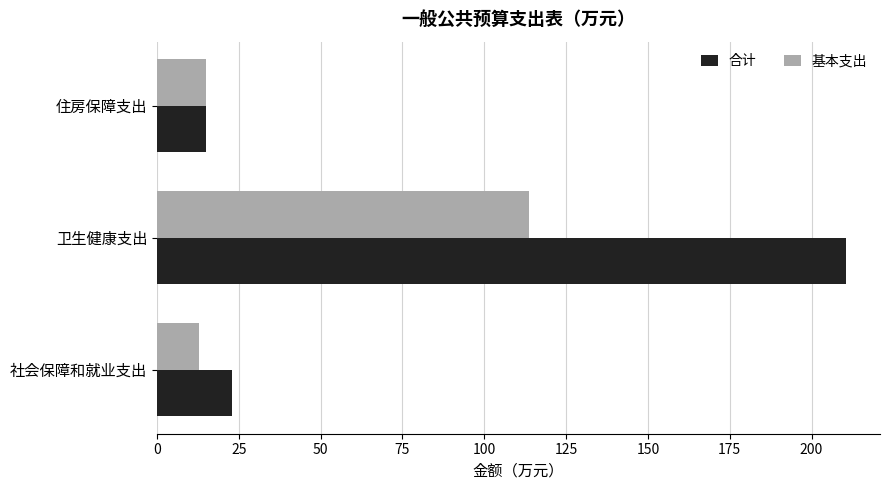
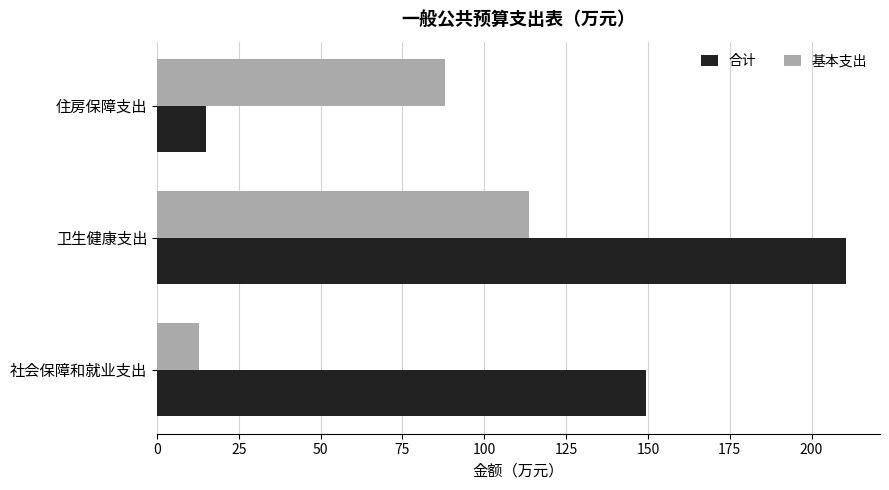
  {
    "合计": {
      "住房保障支出": 15,
      "卫生健康支出": 210,
-     "社会保障和就业支出": 23
+     "社会保障和就业支出": 149
    },
    "基本支出": {
-     "住房保障支出": 15,
+     "住房保障支出": 88,
      "卫生健康支出": 114,
      "社会保障和就业支出": 13
    }
  }
